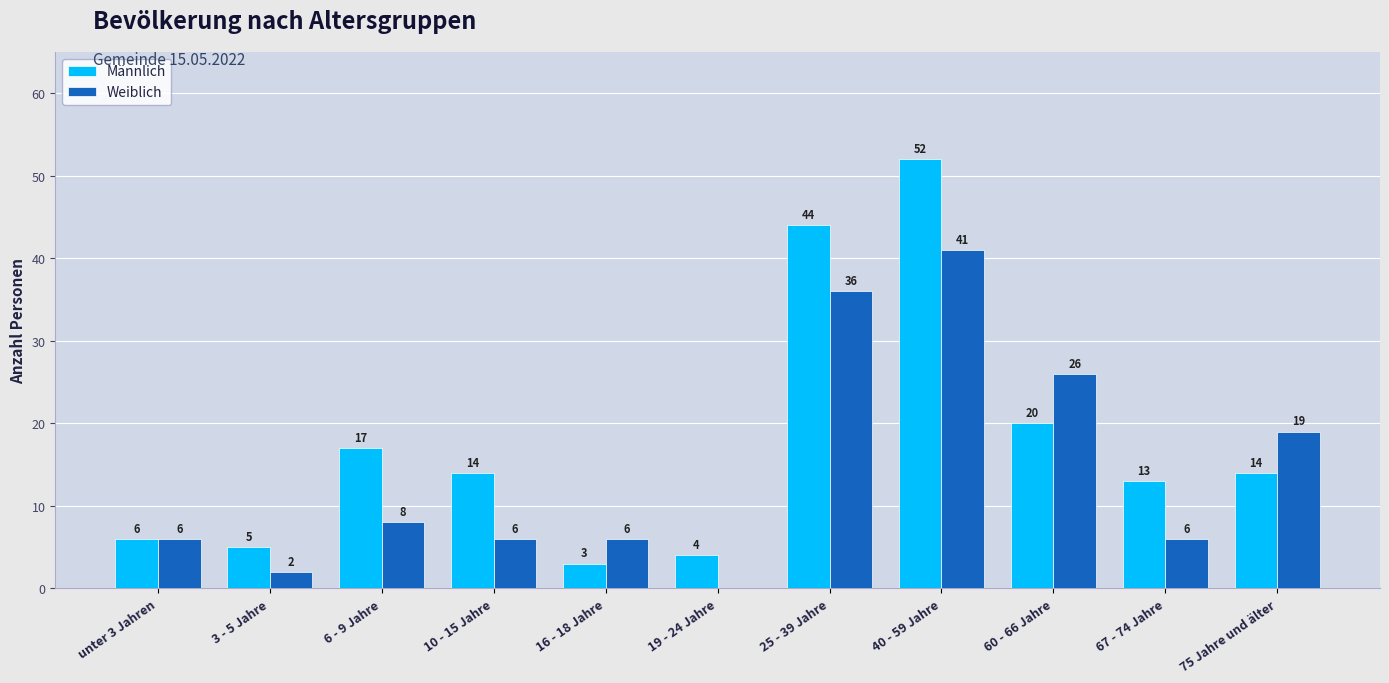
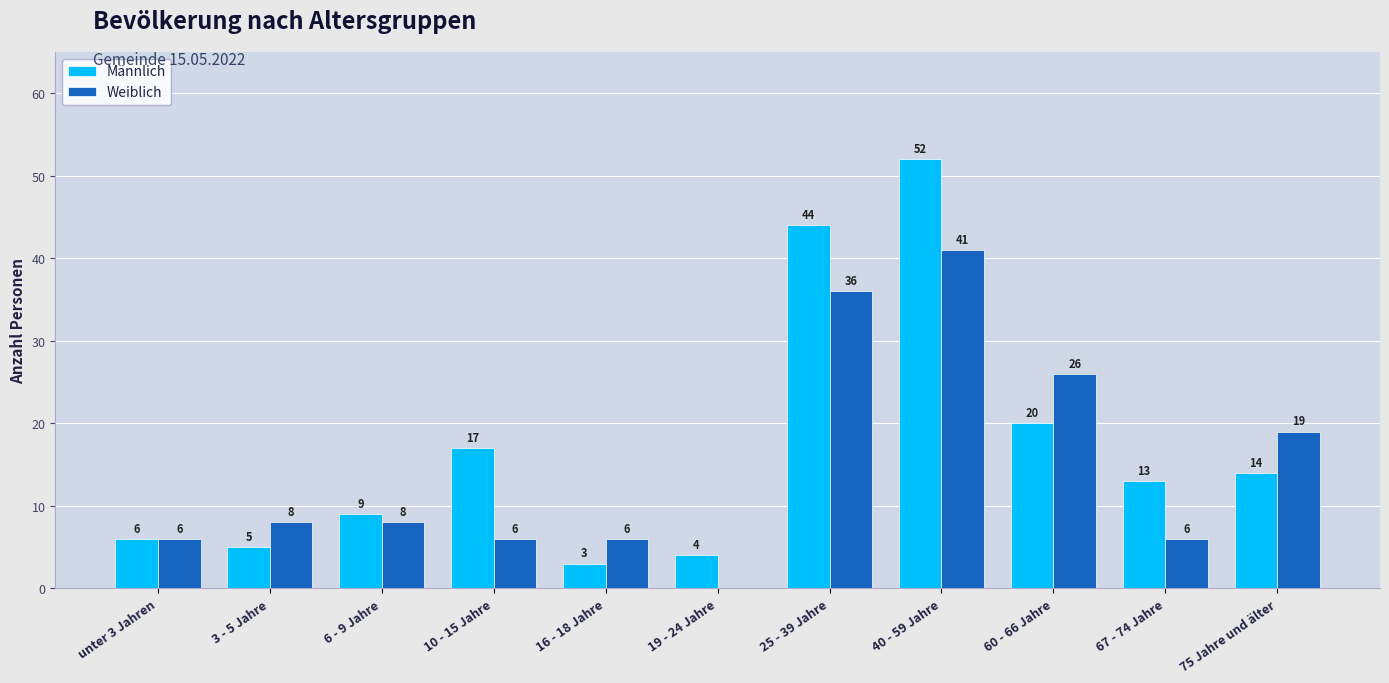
  {
    "Männlich": {
      "unter 3 Jahren": 6,
      "3 - 5 Jahre": 5,
-     "6 - 9 Jahre": 17,
-     "10 - 15 Jahre": 14,
+     "6 - 9 Jahre": 9,
+     "10 - 15 Jahre": 17,
      "16 - 18 Jahre": 3,
      "19 - 24 Jahre": 4,
      "25 - 39 Jahre": 44,
      "40 - 59 Jahre": 52,
      "60 - 66 Jahre": 20,
      "67 - 74 Jahre": 13,
      "75 Jahre und älter": 14
    },
    "Weiblich": {
      "unter 3 Jahren": 6,
-     "3 - 5 Jahre": 2,
+     "3 - 5 Jahre": 8,
      "6 - 9 Jahre": 8,
      "10 - 15 Jahre": 6,
      "16 - 18 Jahre": 6,
      "25 - 39 Jahre": 36,
      "40 - 59 Jahre": 41,
      "60 - 66 Jahre": 26,
      "67 - 74 Jahre": 6,
      "75 Jahre und älter": 19
    }
  }
